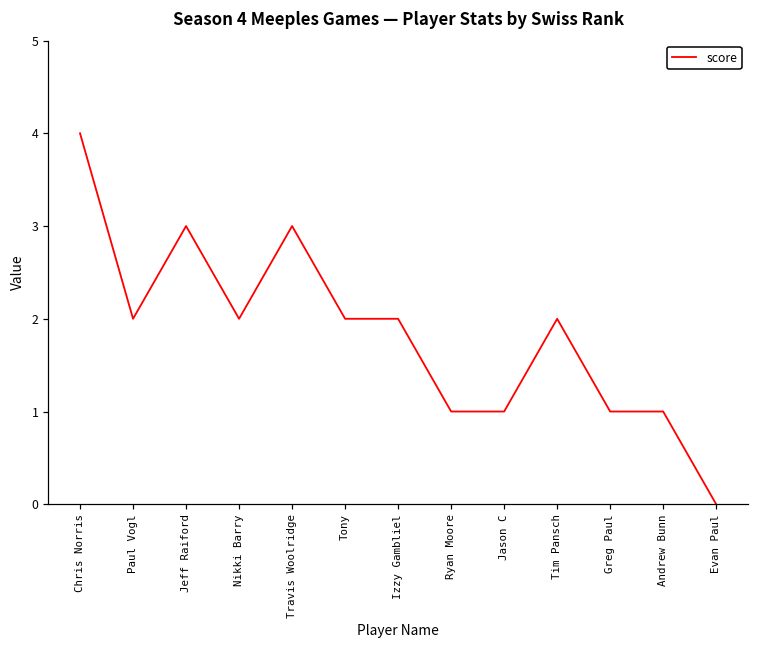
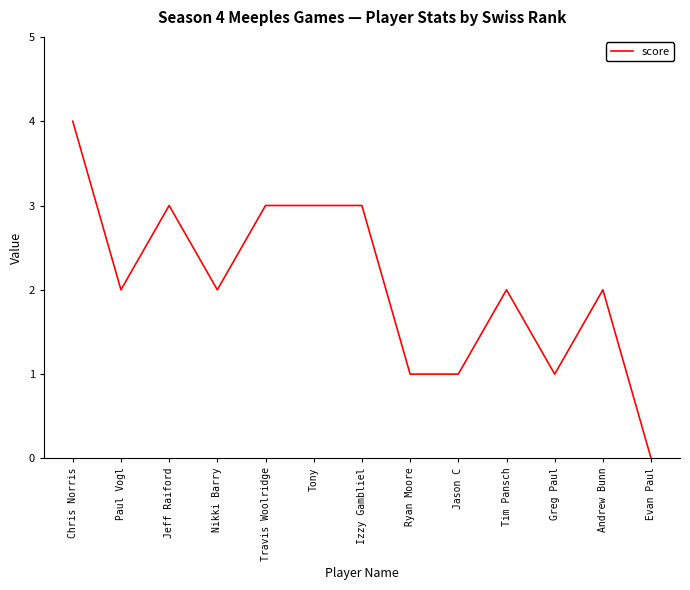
  {
    "Chris Norris": 4,
    "Paul Vogl": 2,
    "Jeff Raiford": 3,
    "Nikki Barry": 2,
    "Travis Woolridge": 3,
-   "Tony": 2,
-   "Izzy Gambliel": 2,
+   "Tony": 3,
+   "Izzy Gambliel": 3,
    "Ryan Moore": 1,
    "Jason C": 1,
    "Tim Pansch": 2,
    "Greg Paul": 1,
-   "Andrew Bunn": 1,
+   "Andrew Bunn": 2,
    "Evan Paul": 0
  }
